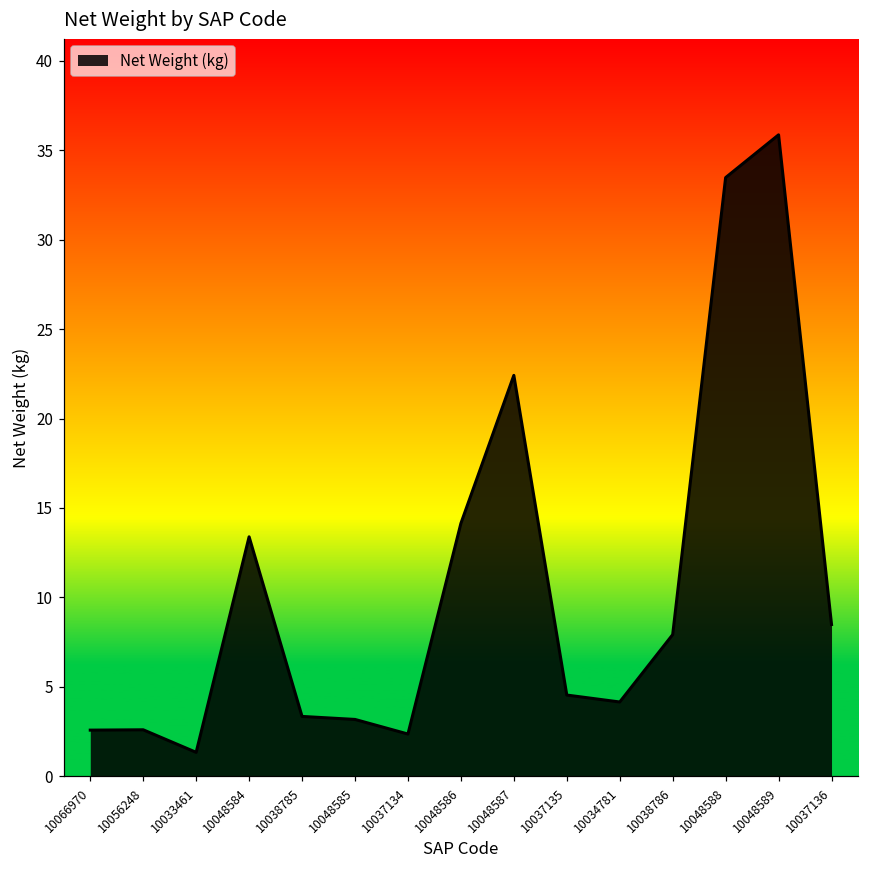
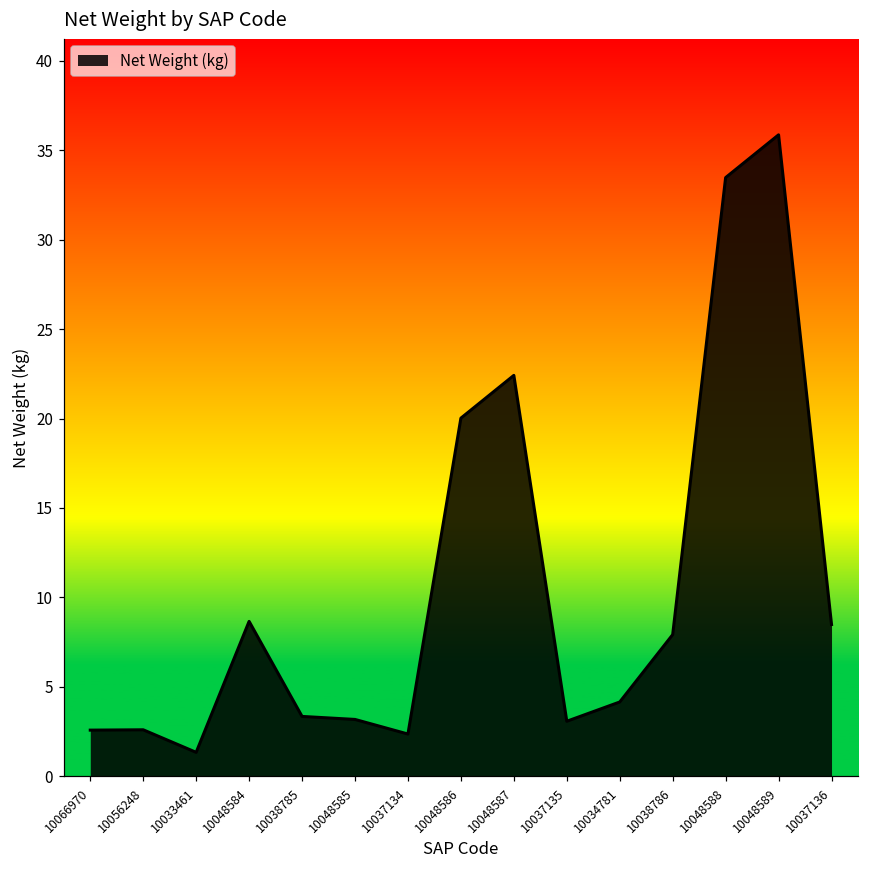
  {
    "10066970": 2.6,
    "10056248": 2.6,
    "10033461": 1.3,
-   "10048584": 13.4,
+   "10048584": 8.7,
    "10038785": 3.3,
    "10048585": 3.2,
    "10037134": 2.4,
-   "10048586": 14.1,
+   "10048586": 20.0,
    "10048587": 22.4,
-   "10037135": 4.5,
+   "10037135": 3.1,
    "10034781": 4.2,
    "10038786": 7.9,
    "10048588": 33.5,
    "10048589": 35.9,
    "10037136": 8.5
  }
